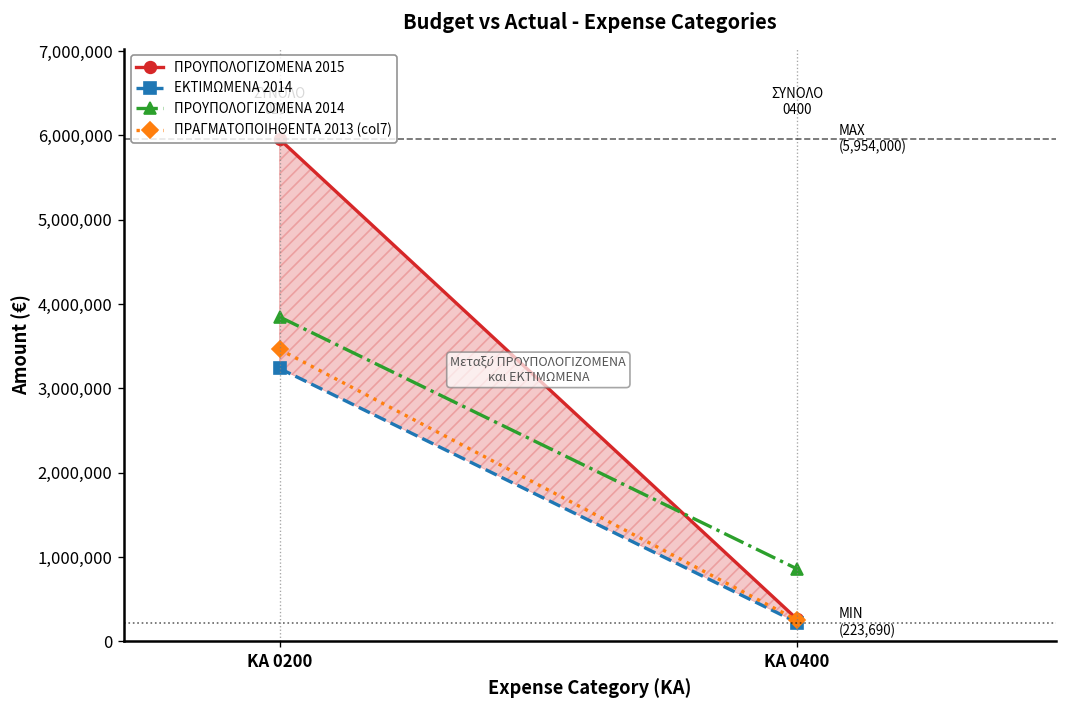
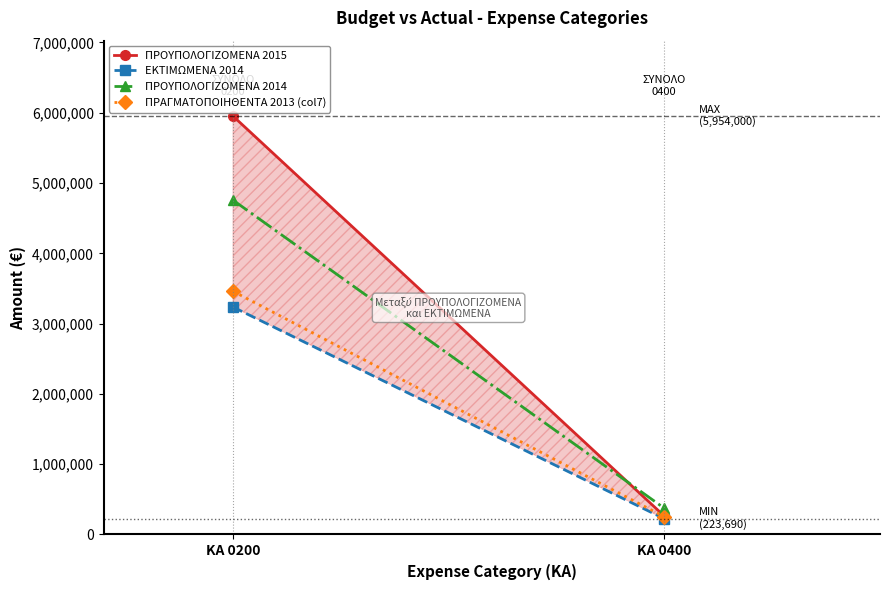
  {
    "ΕΚΤΙΜΩΜΕΝΑ 2014": {
      "KA 0200": "3,200,000"
    },
    "ΠΡΟΥΠΟΛΟΓΙΖΟΜΕΝΑ 2014": {
-     "KA 0200": "3,800,000",
-     "KA 0400": "900,000"
+     "KA 0200": "4,800,000",
+     "KA 0400": "400,000"
    },
    "ΠΡΑΓΜΑΤΟΠΟΙΗΘΕΝΤΑ 2013 (col7)": {
      "KA 0200": "3,500,000"
    }
  }
